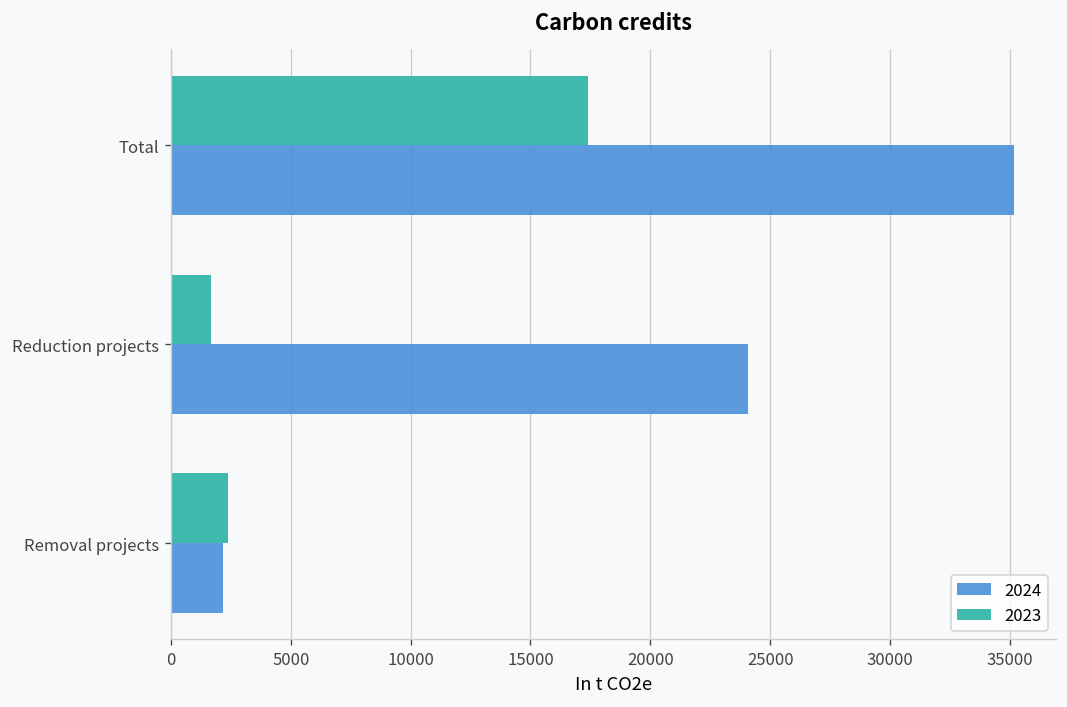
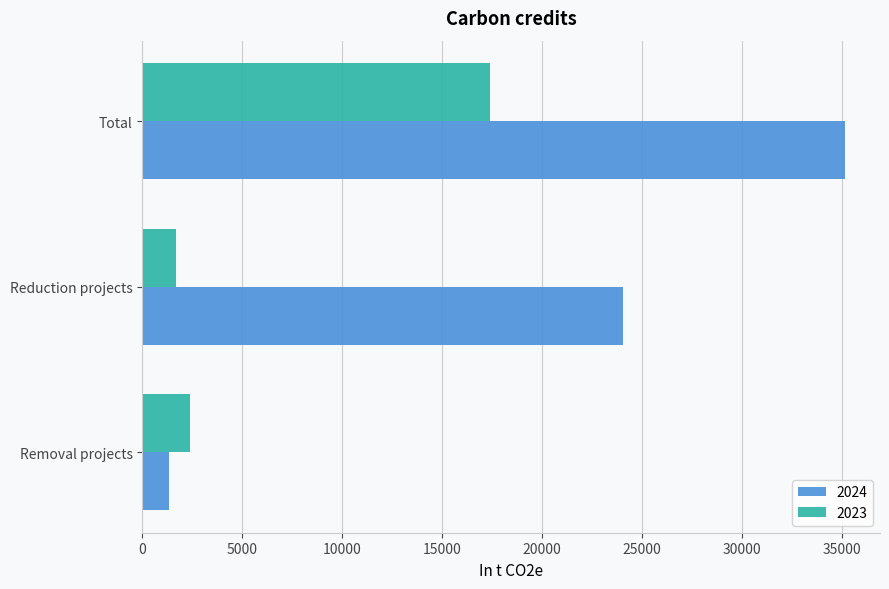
  {
    "2024": {
      "Total": 35200,
      "Reduction projects": 24100,
-     "Removal projects": 2200
+     "Removal projects": 1300
    },
    "2023": {
      "Total": 17400,
      "Reduction projects": 1700,
      "Removal projects": 2400
    }
  }
